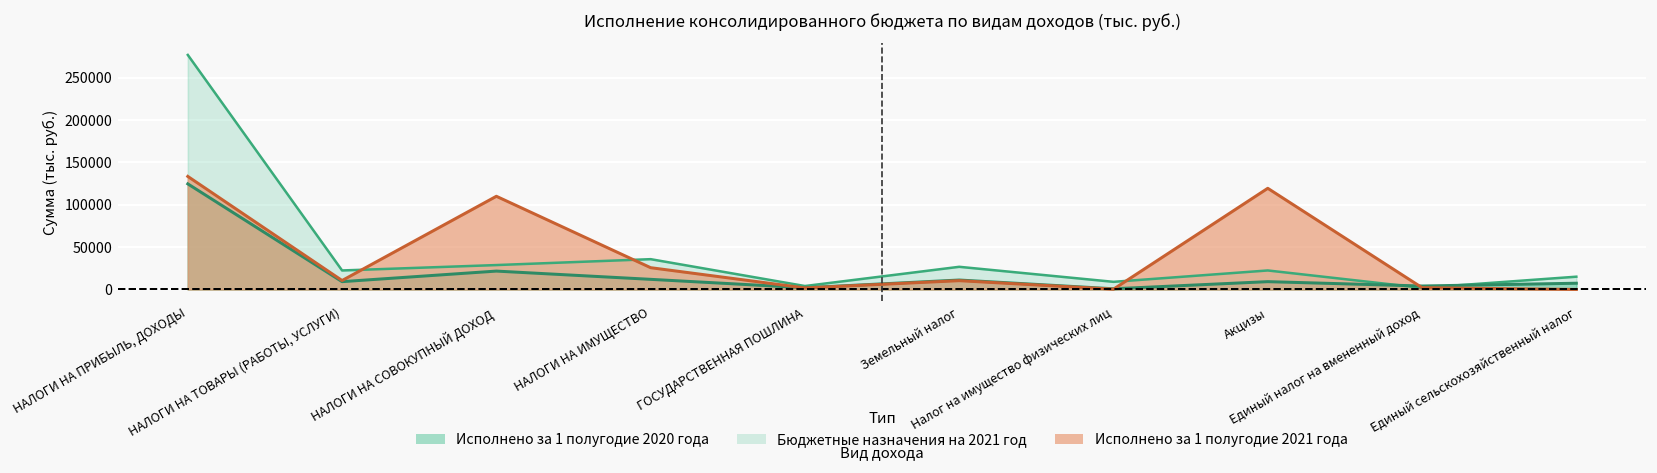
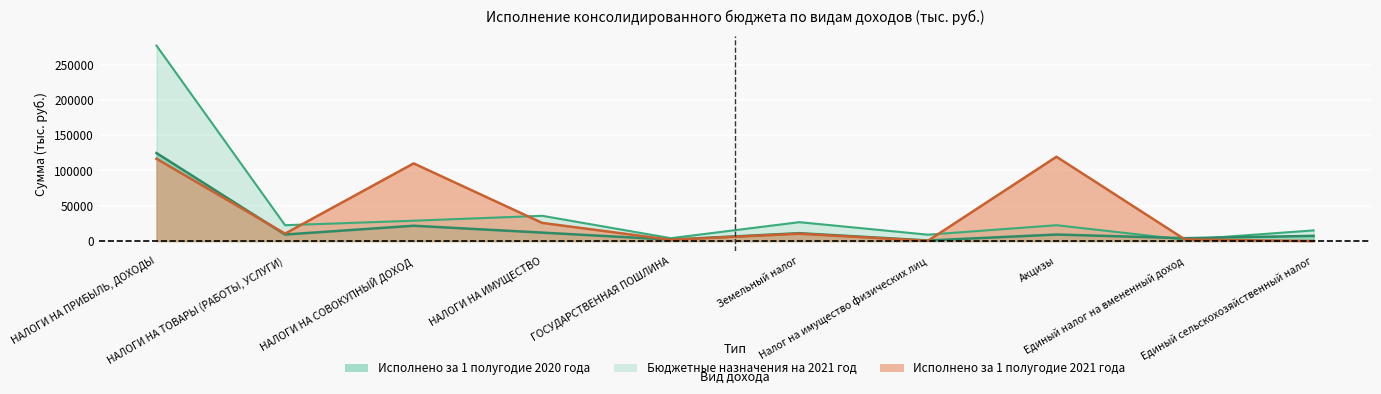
  {
    "Исполнено за 1 полугодие 2021 года": {
-     "НАЛОГИ НА ПРИБЫЛЬ, ДОХОДЫ": 130000,
+     "НАЛОГИ НА ПРИБЫЛЬ, ДОХОДЫ": 120000,
      "НАЛОГИ НА СОВОКУПНЫЙ ДОХОД": 110000,
      "НАЛОГИ НА ИМУЩЕСТВО": 30000,
      "Акцизы": 120000,
      "Единый сельскохозяйственный налог": 0
    }
  }
